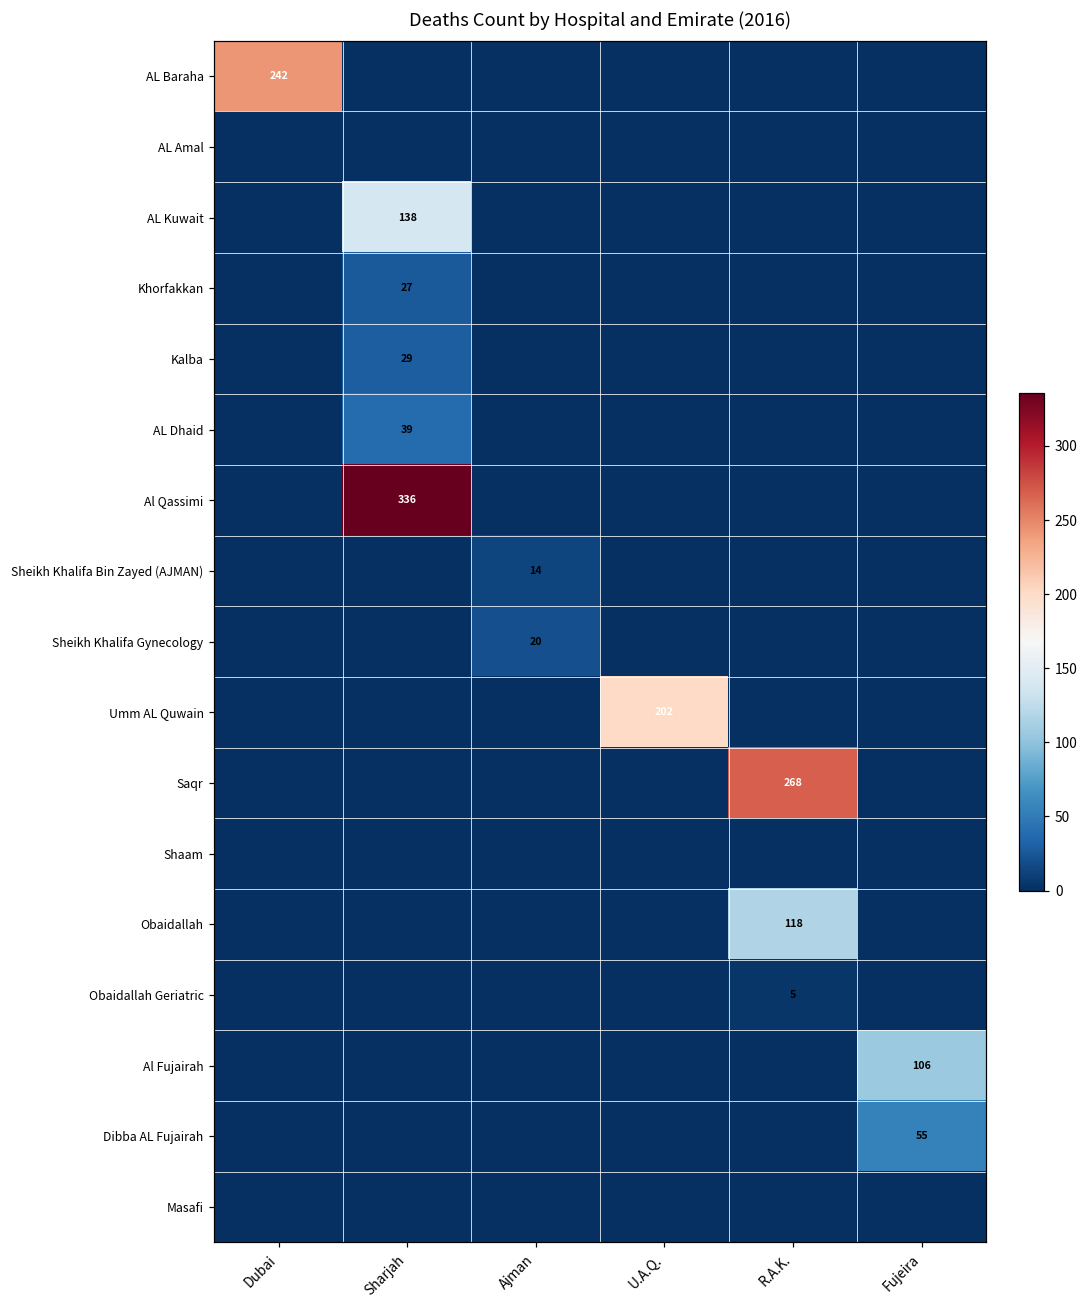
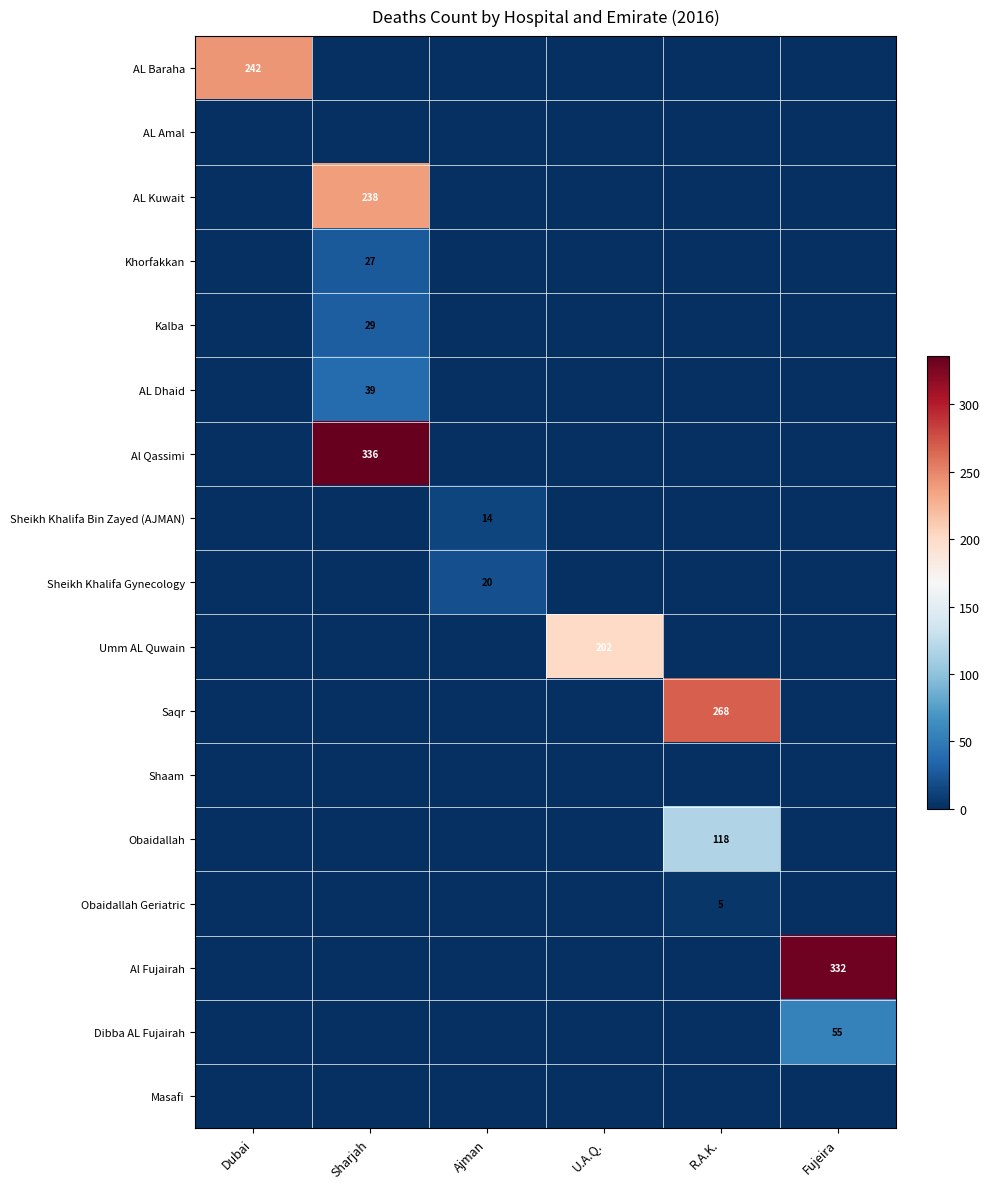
  {
    "AL Baraha": {
      "Dubai": 242
    },
    "AL Kuwait": {
-     "Sharjah": 138
+     "Sharjah": 238
    },
    "Khorfakkan": {
      "Sharjah": 27
    },
    "Kalba": {
      "Sharjah": 29
    },
    "AL Dhaid": {
      "Sharjah": 39
    },
    "Al Qassimi": {
      "Sharjah": 336
    },
    "Sheikh Khalifa Bin Zayed (AJMAN)": {
      "Ajman": 14
    },
    "Sheikh Khalifa Gynecology": {
      "Ajman": 20
    },
    "Umm AL Quwain": {
      "U.A.Q.": 202
    },
    "Saqr": {
      "R.A.K.": 268
    },
    "Obaidallah": {
      "R.A.K.": 118
    },
    "Obaidallah Geriatric": {
      "R.A.K.": 5
    },
    "Al Fujairah": {
-     "Fujeira": 106
+     "Fujeira": 332
    },
    "Dibba AL Fujairah": {
      "Fujeira": 55
    }
  }
